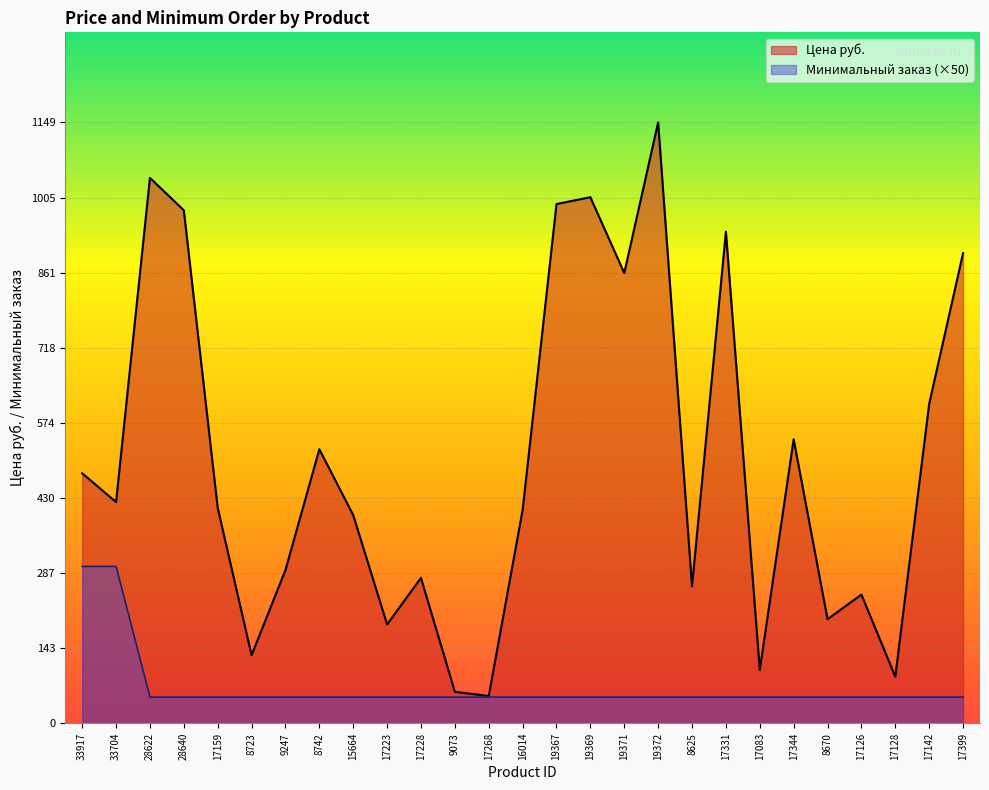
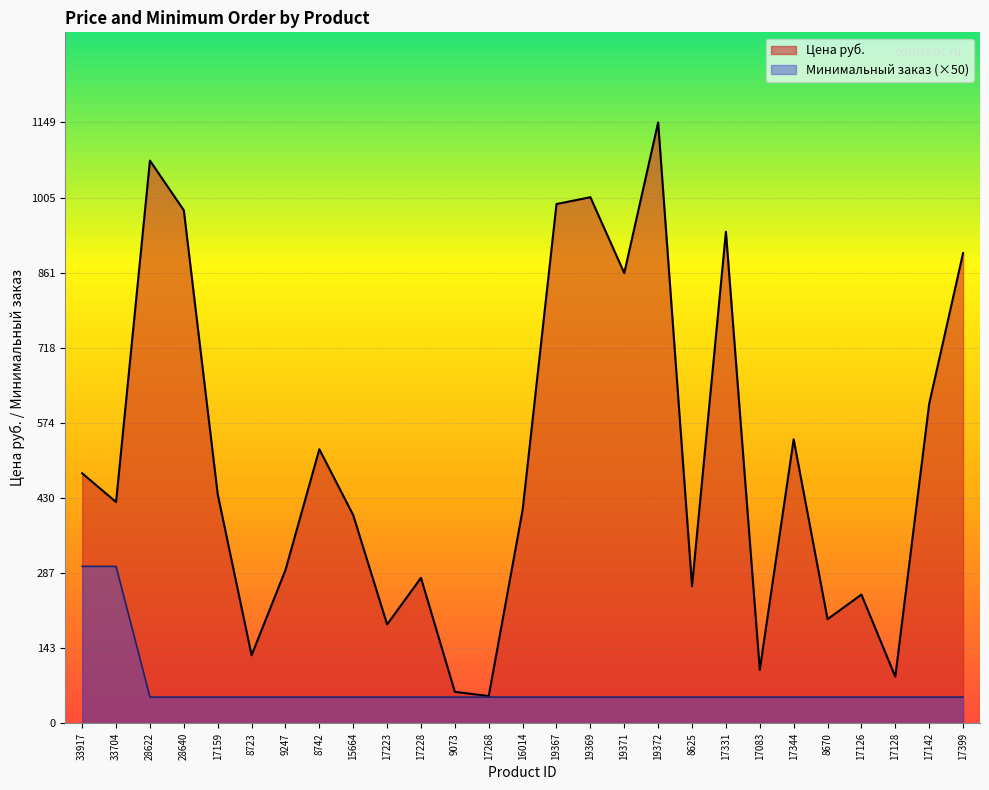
  {
    "Цена руб.": {
      "33917": 480,
      "33704": 420,
-     "28622": 1040,
+     "28622": 1080,
      "28640": 980,
-     "17159": 410,
+     "17159": 440,
      "8723": 130,
      "9247": 290,
      "8742": 520,
      "15664": 400,
      "17223": 190,
      "17228": 280,
      "9073": 60,
      "16014": 410,
      "19367": 990,
      "19369": 1010,
      "19371": 860,
      "19372": 1150,
      "8625": 260,
      "17331": 940,
      "17083": 100,
      "17344": 540,
      "8670": 200,
      "17126": 250,
      "17128": 90,
      "17142": 610,
      "17399": 900
    },
    "Минимальный заказ (×50)": {
      "33917": 300,
      "33704": 300,
      "28622": 50,
      "28640": 50,
      "17159": 50,
      "8723": 50,
      "9247": 50,
      "8742": 50,
      "15664": 50,
      "17223": 50,
      "17228": 50,
      "9073": 50,
      "16014": 50,
      "19367": 50,
      "19369": 50,
      "19371": 50,
      "19372": 50,
      "8625": 50,
      "17331": 50,
      "17083": 50,
      "17344": 50,
      "8670": 50,
      "17126": 50,
      "17128": 50,
      "17142": 50,
      "17399": 50
    }
  }
